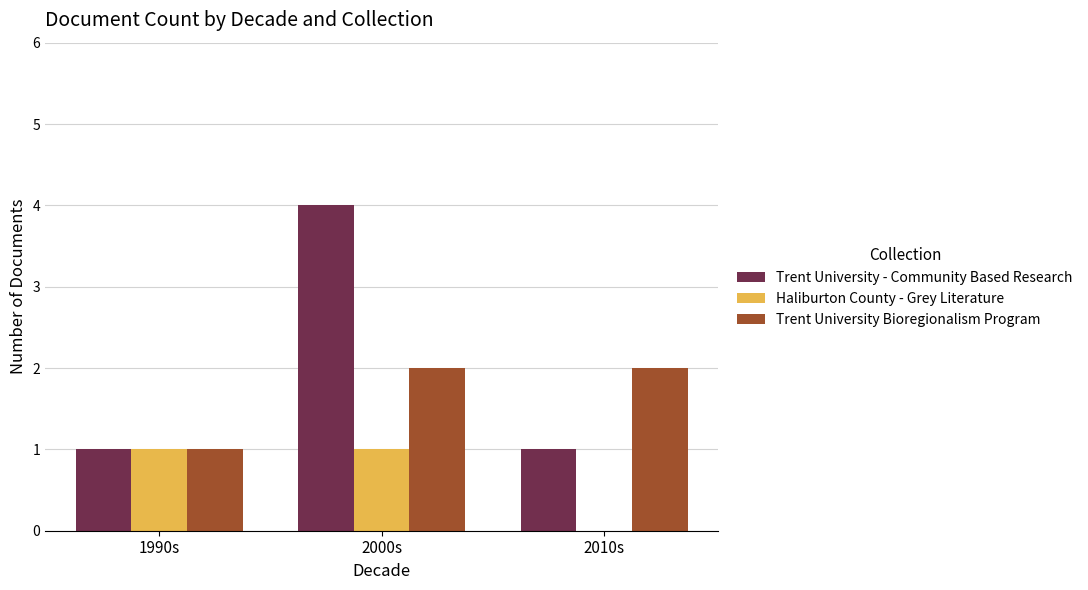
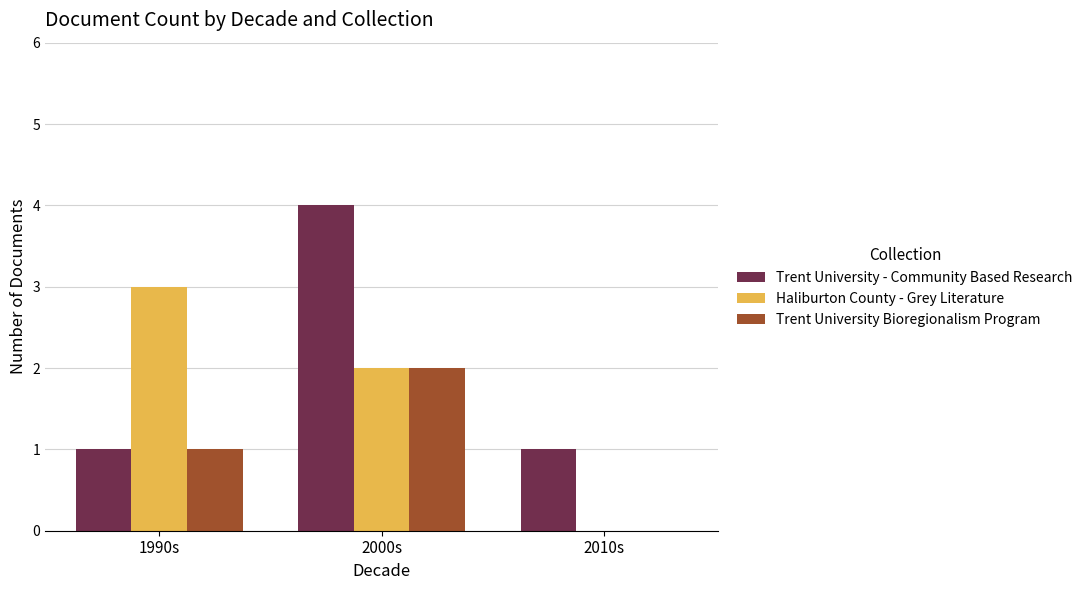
  {
    "Trent University - Community Based Research": {
      "1990s": 1,
      "2000s": 4,
      "2010s": 1
    },
    "Haliburton County - Grey Literature": {
-     "1990s": 1,
-     "2000s": 1,
+     "1990s": 3,
+     "2000s": 2,
      "2010s": 0
    },
    "Trent University Bioregionalism Program": {
      "1990s": 1,
      "2000s": 2,
-     "2010s": 2
+     "2010s": 0
    }
  }
